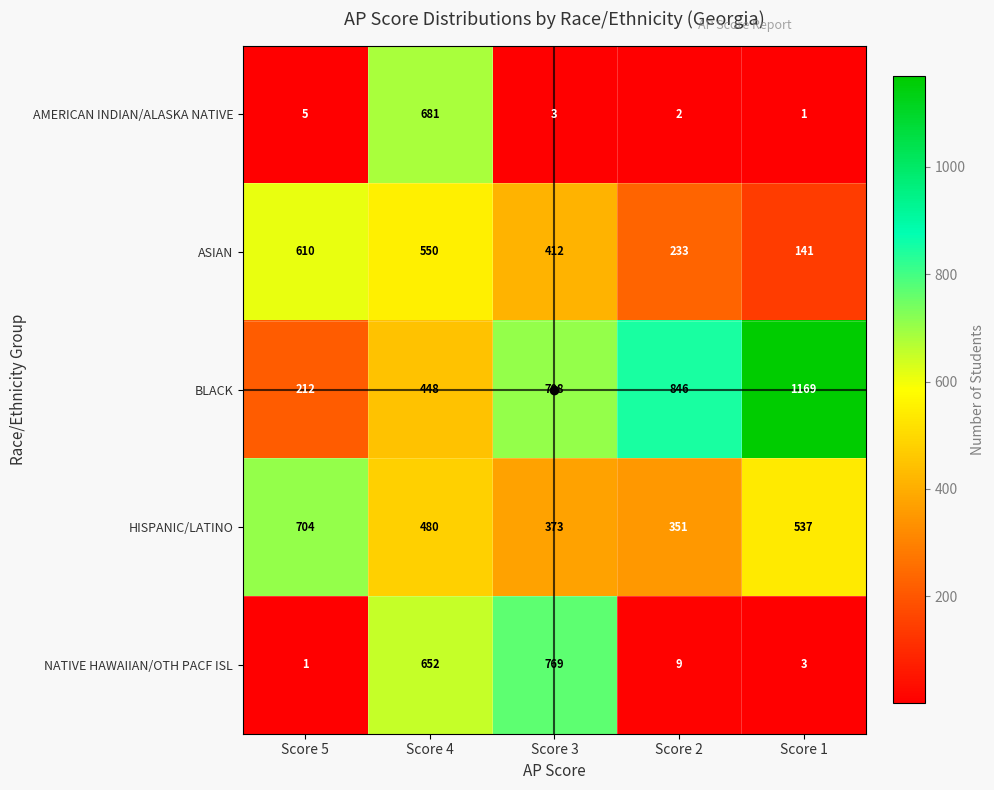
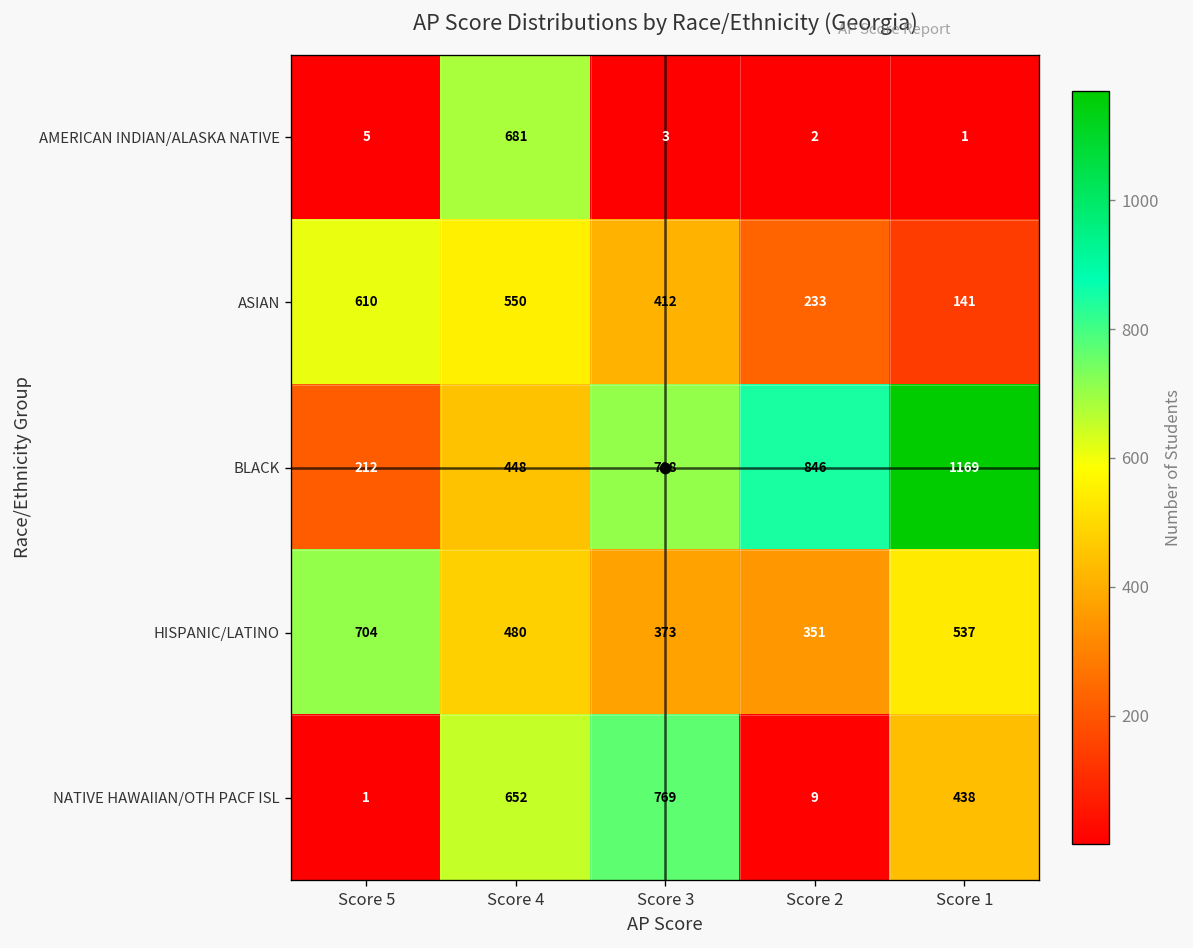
  {
    "AMERICAN INDIAN/ALASKA NATIVE": {
      "Score 5": 5,
      "Score 4": 681,
      "Score 3": 3,
      "Score 2": 2,
      "Score 1": 1
    },
    "ASIAN": {
      "Score 5": 610,
      "Score 4": 550,
      "Score 3": 412,
      "Score 2": 233,
      "Score 1": 141
    },
    "BLACK": {
      "Score 5": 212,
      "Score 4": 448,
      "Score 2": 846,
      "Score 1": 1169
    },
    "HISPANIC/LATINO": {
      "Score 5": 704,
      "Score 4": 480,
      "Score 3": 373,
      "Score 2": 351,
      "Score 1": 537
    },
    "NATIVE HAWAIIAN/OTH PACF ISL": {
      "Score 5": 1,
      "Score 4": 652,
      "Score 3": 769,
      "Score 2": 9,
-     "Score 1": 3
+     "Score 1": 438
    }
  }
